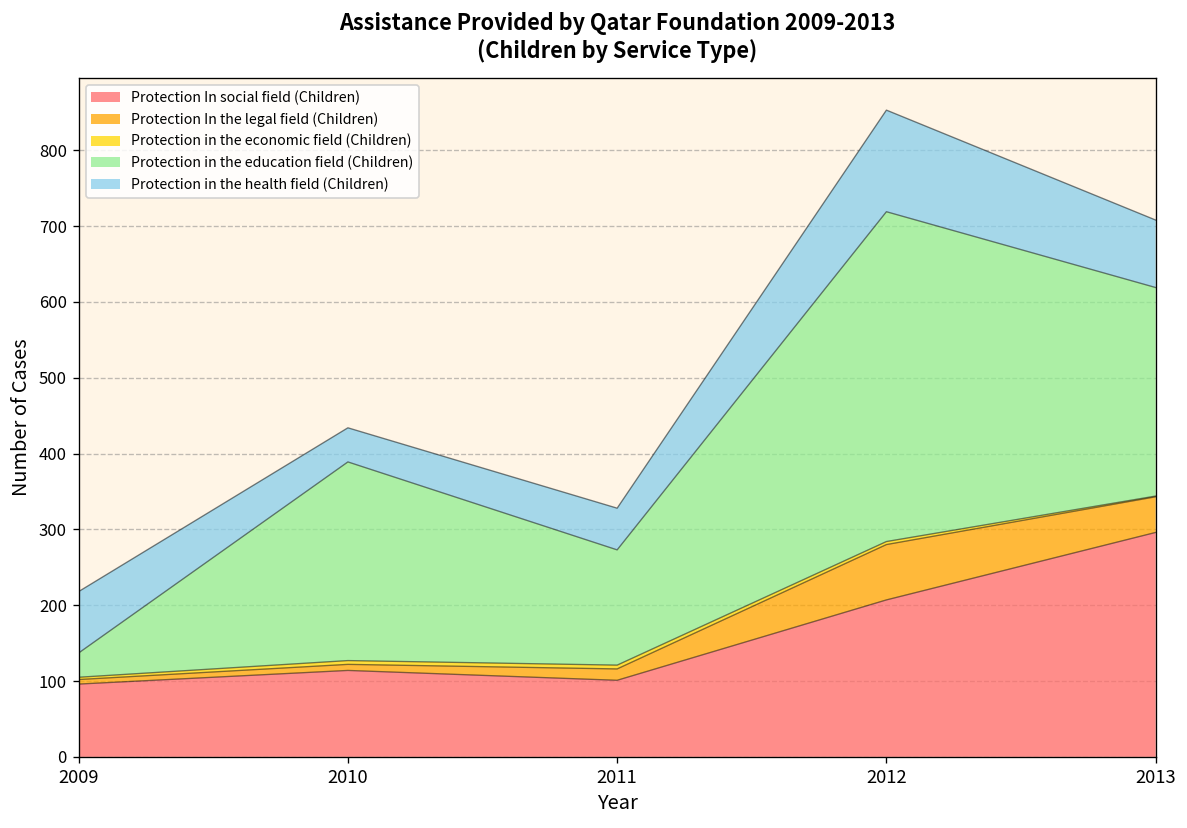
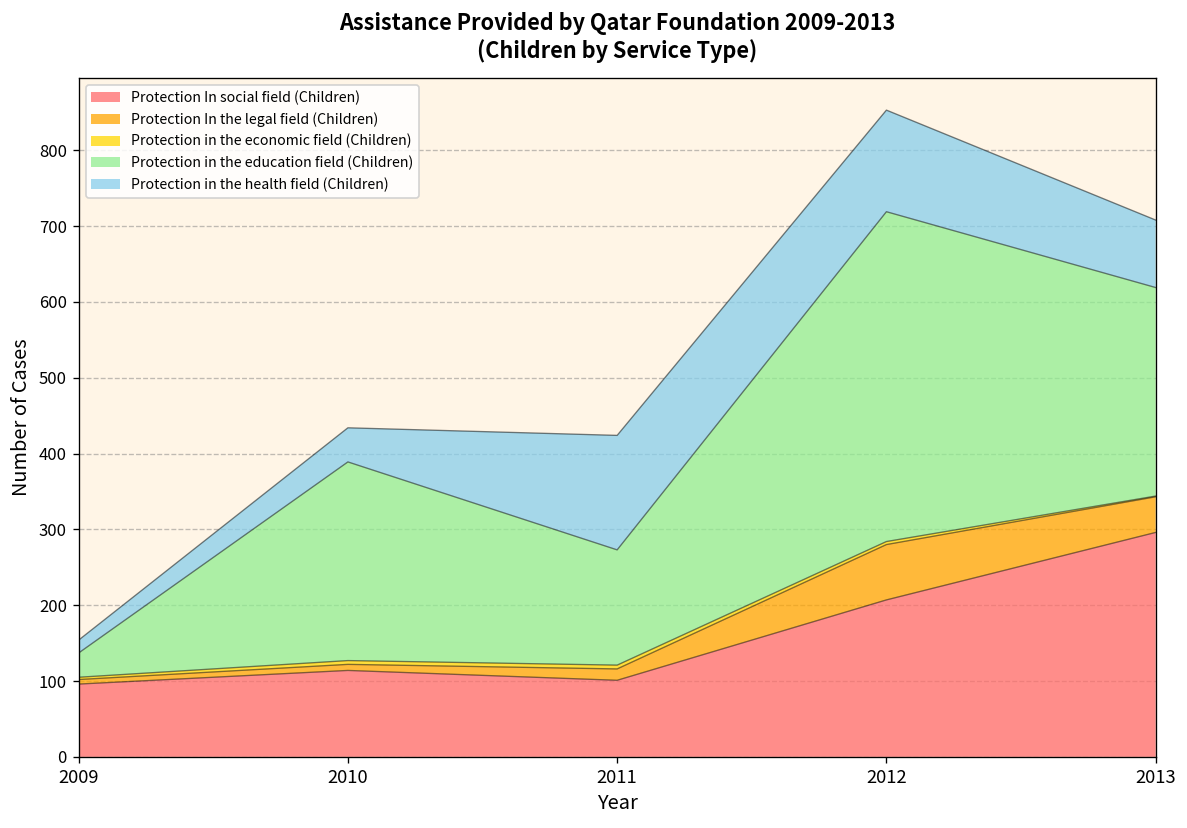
  {
    "Protection In social field (Children)": {
      "2009": 100,
      "2010": 110,
      "2011": 100,
      "2012": 210,
      "2013": 300
    },
    "Protection in the education field (Children)": {
      "2009": 30,
      "2010": 260,
      "2011": 150,
      "2012": 440,
      "2013": 280
    },
    "Protection in the health field (Children)": {
-     "2009": 80,
+     "2009": 20,
      "2010": 50,
-     "2011": 60,
+     "2011": 150,
      "2012": 130,
      "2013": 90
    }
  }
